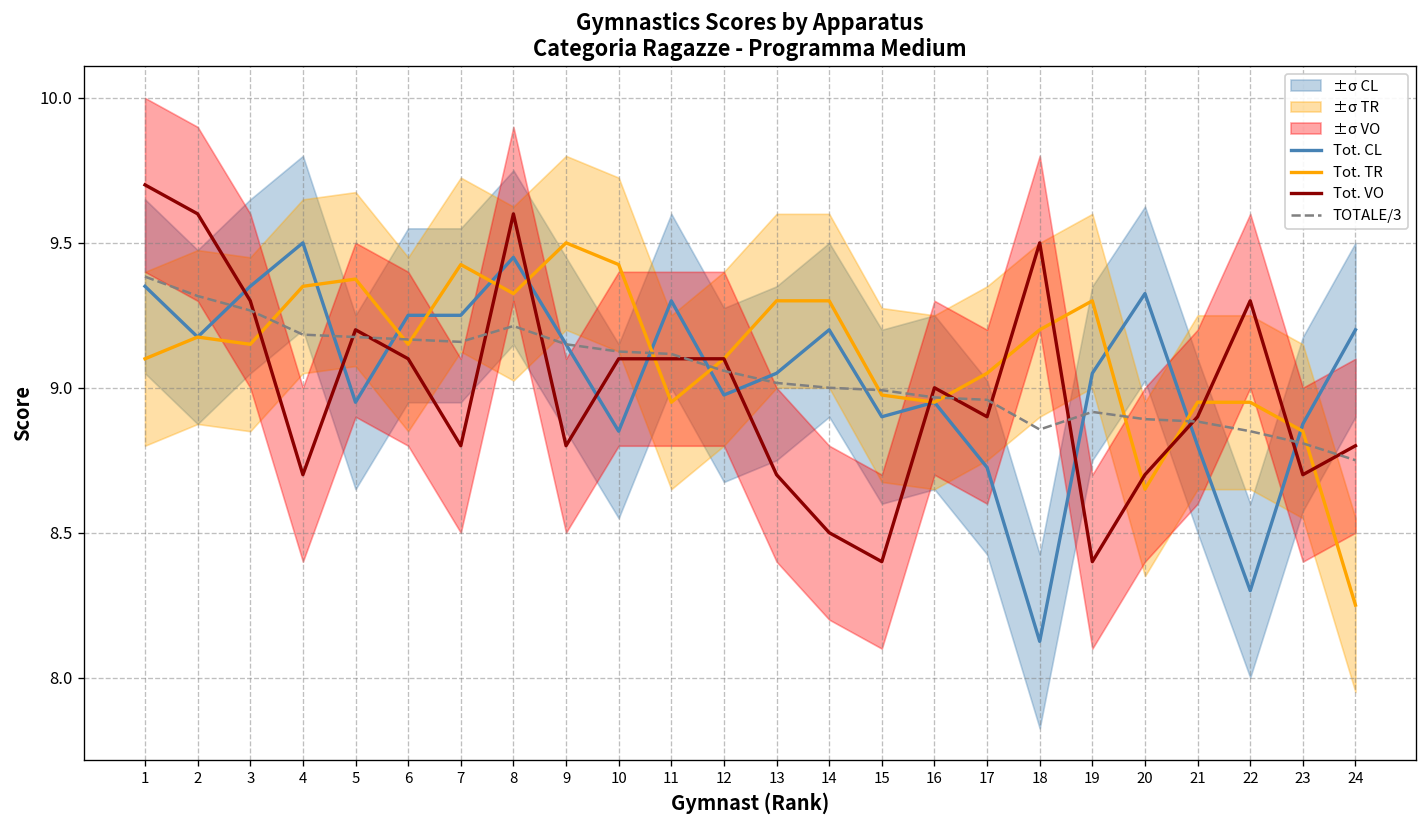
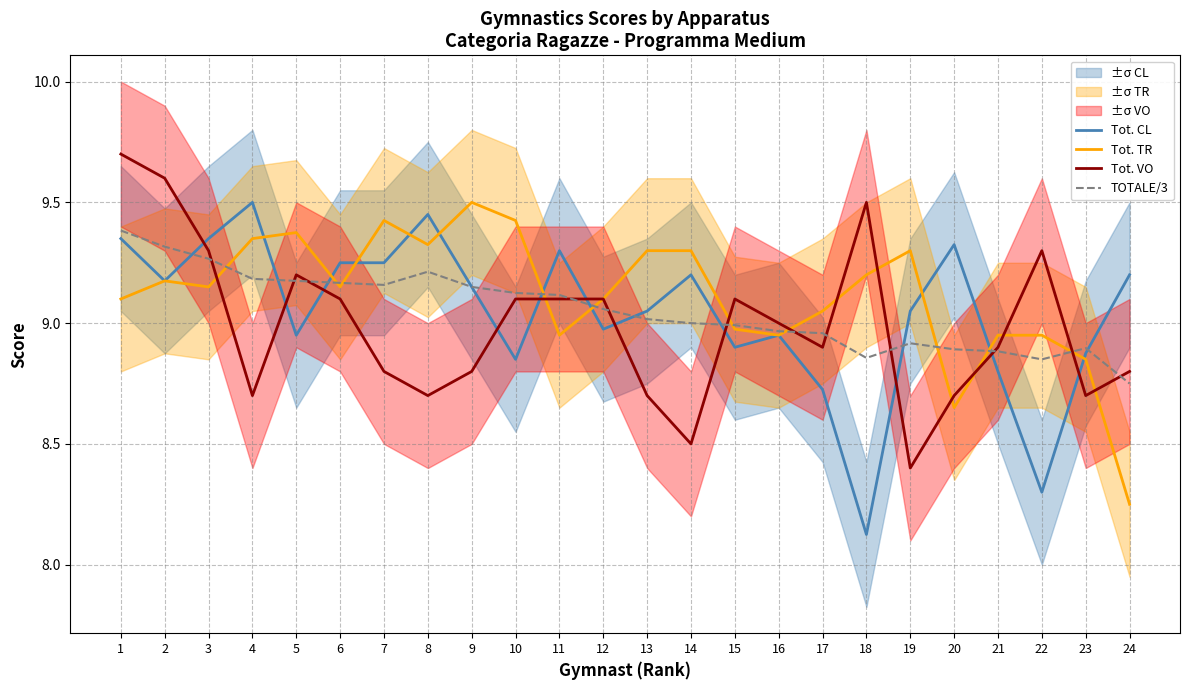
  {
    "Tot. VO": {
      "1": 9.7,
      "2": 9.6,
      "3": 9.3,
      "4": 8.7,
      "5": 9.2,
      "6": 9.1,
      "7": 8.8,
-     "8": 9.6,
+     "8": 8.7,
      "9": 8.8,
      "10": 9.1,
      "11": 9.1,
      "13": 8.7,
      "14": 8.5,
-     "15": 8.4,
+     "15": 9.1,
      "16": 9.0,
      "17": 8.9,
      "19": 8.4,
      "20": 8.7,
      "21": 8.9,
      "22": 9.3,
      "23": 8.7,
      "24": 8.8
    },
    "±σ VO": {
      "1": 0.60
    },
    "TOTALE/3": {
      "1": 9.38,
      "2": 9.32,
      "3": 9.27,
      "4": 9.18,
      "5": 9.17,
      "6": 9.17,
      "7": 9.16,
      "8": 9.21,
      "10": 9.13,
      "11": 9.12,
      "12": 9.06,
      "13": 9.02,
      "14": 9.00,
      "15": 8.99,
      "16": 8.97,
      "17": 8.96,
      "18": 8.86,
      "19": 8.92,
      "20": 8.89,
      "21": 8.88,
      "22": 8.85,
-     "23": 8.81,
+     "23": 8.90,
      "24": 8.75
    }
  }
